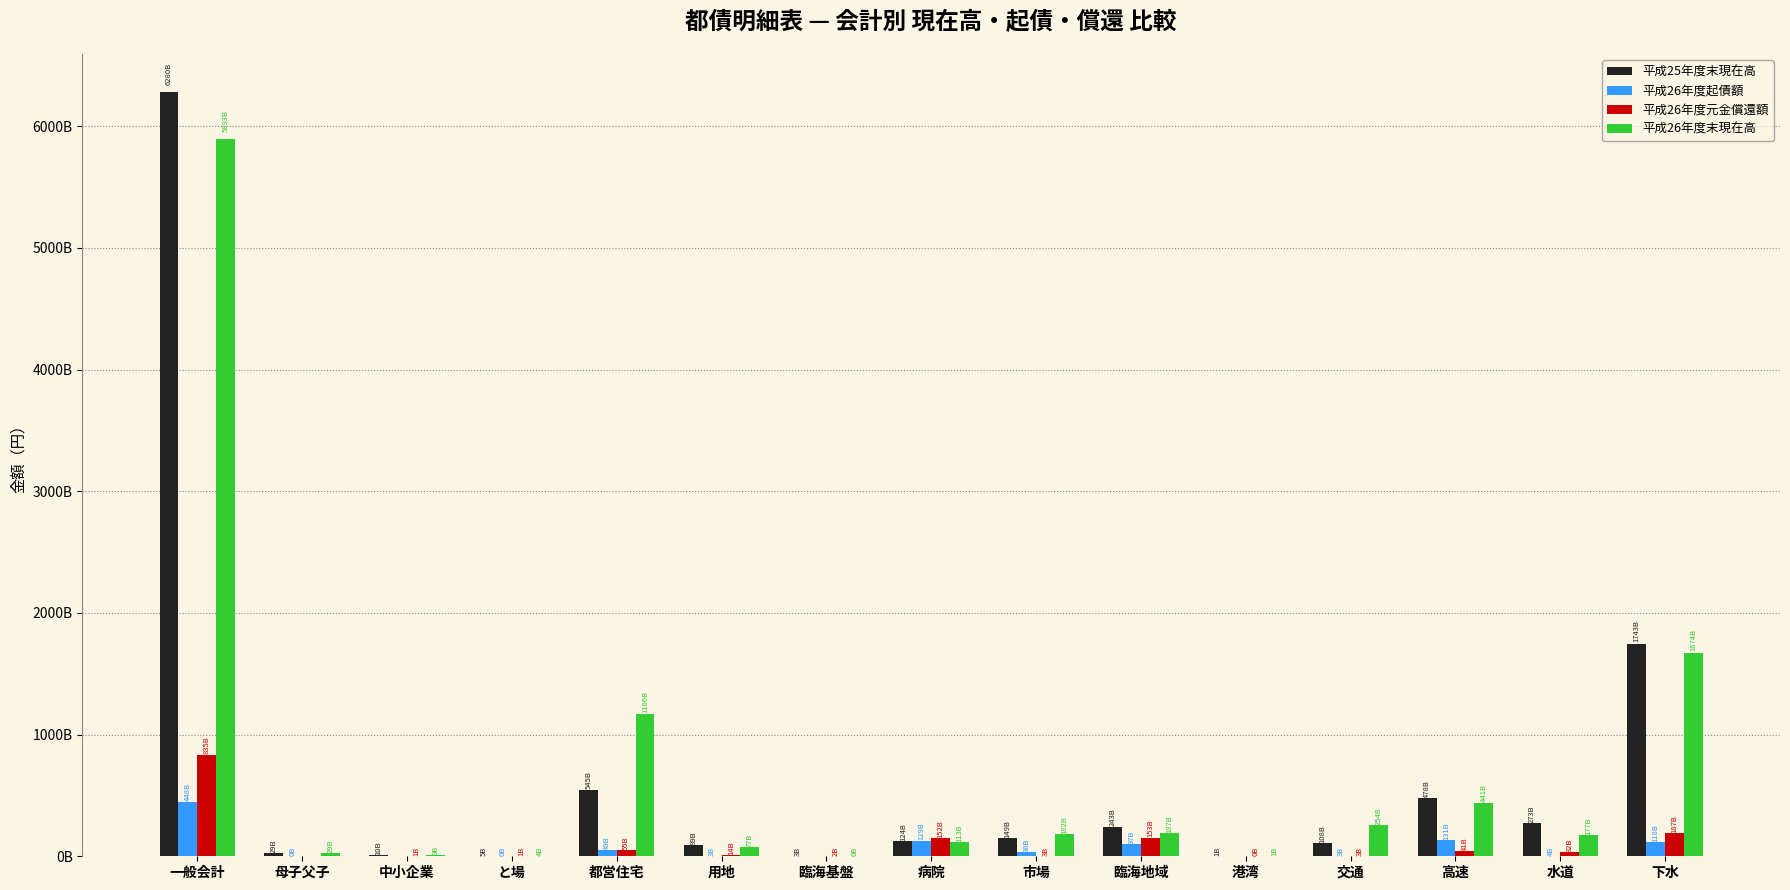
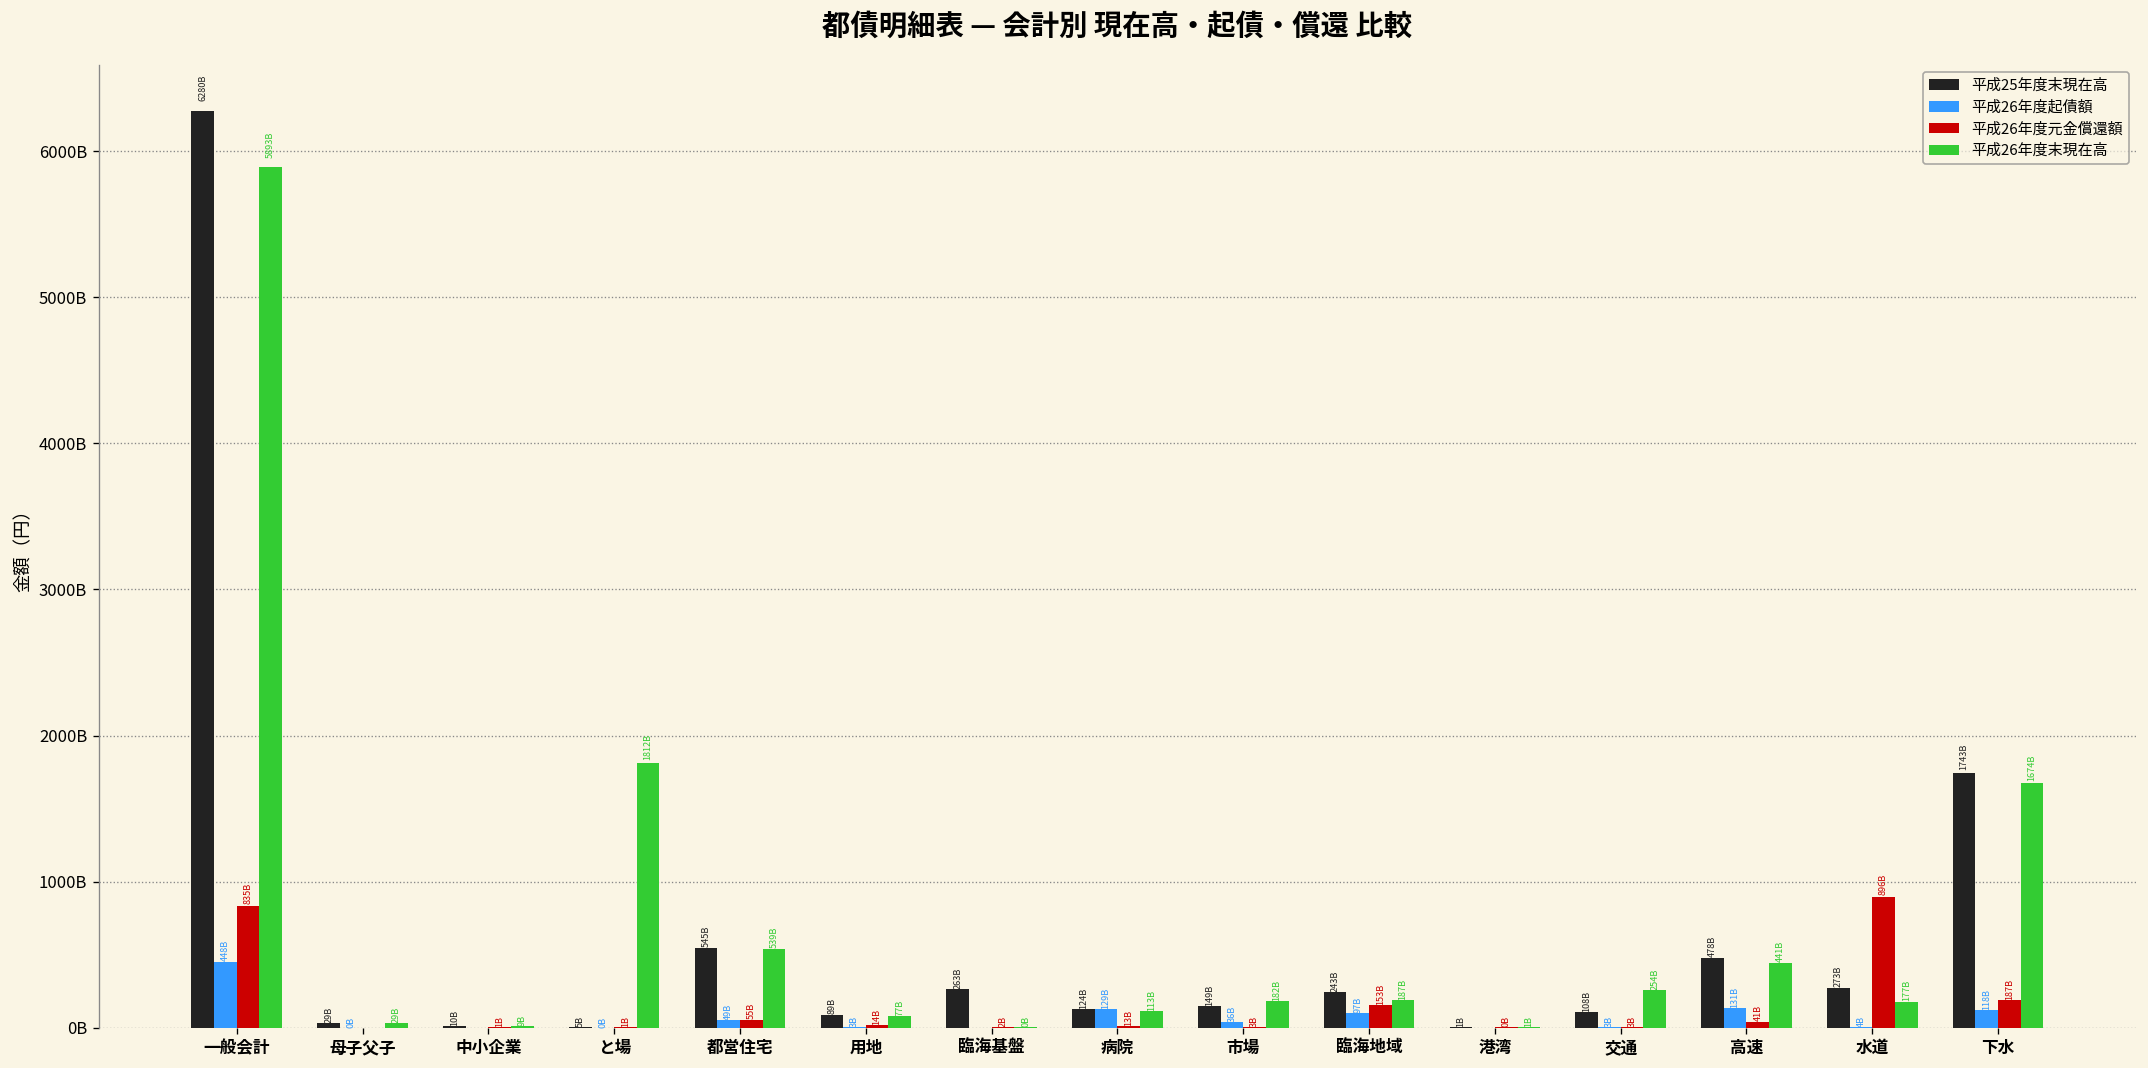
  {
    "平成25年度末現在高": {
      "一般会計": "6280B",
      "母子父子": "29B",
      "中小企業": "10B",
      "と場": "5B",
      "都営住宅": "545B",
      "用地": "89B",
-     "臨海基盤": "3B",
+     "臨海基盤": "263B",
      "病院": "124B",
      "市場": "149B",
      "臨海地域": "243B",
      "港湾": "1B",
      "交通": "108B",
      "高速": "478B",
      "水道": "273B",
      "下水": "1743B"
    },
    "平成26年度起債額": {
      "一般会計": "448B",
      "都営住宅": "49B",
      "用地": "3B",
      "病院": "129B",
      "市場": "36B",
      "臨海地域": "97B",
      "港湾": "0B",
      "交通": "3B",
      "高速": "131B",
      "水道": "4B",
      "下水": "118B"
    },
    "平成26年度元金償還額": {
      "一般会計": "835B",
      "母子父子": "0B",
      "中小企業": "1B",
      "と場": "1B",
      "都営住宅": "55B",
      "用地": "14B",
      "臨海基盤": "2B",
-     "病院": "152B",
+     "病院": "13B",
      "市場": "3B",
      "臨海地域": "153B",
      "交通": "3B",
      "高速": "41B",
-     "水道": "32B",
+     "水道": "896B",
      "下水": "187B"
    },
    "平成26年度末現在高": {
      "一般会計": "5893B",
      "母子父子": "29B",
      "中小企業": "9B",
-     "と場": "4B",
-     "都営住宅": "1166B",
+     "と場": "1812B",
+     "都営住宅": "539B",
      "用地": "77B",
      "病院": "113B",
      "市場": "182B",
      "臨海地域": "187B",
      "港湾": "1B",
      "交通": "254B",
      "高速": "441B",
      "水道": "177B",
      "下水": "1674B"
    }
  }
